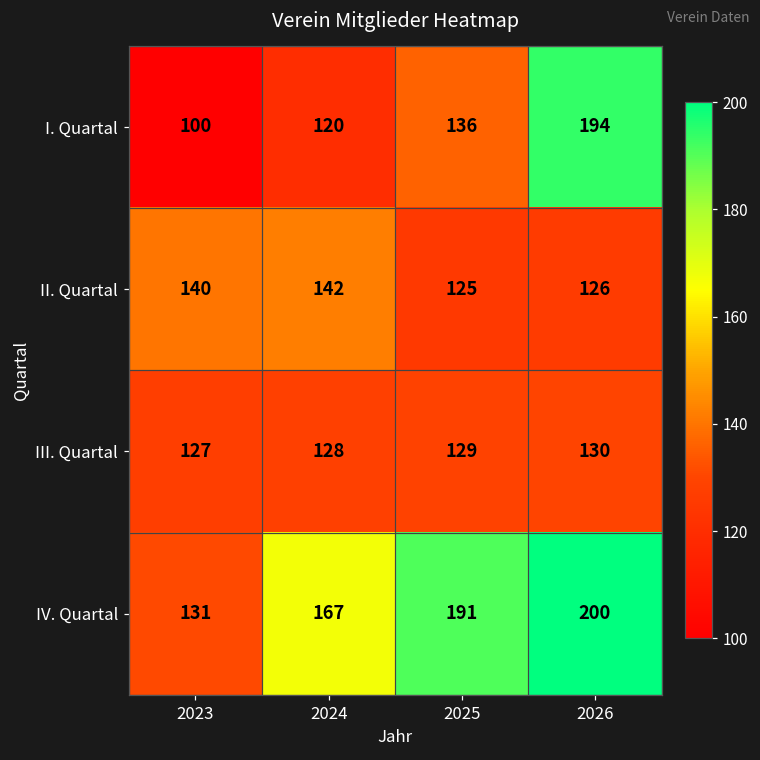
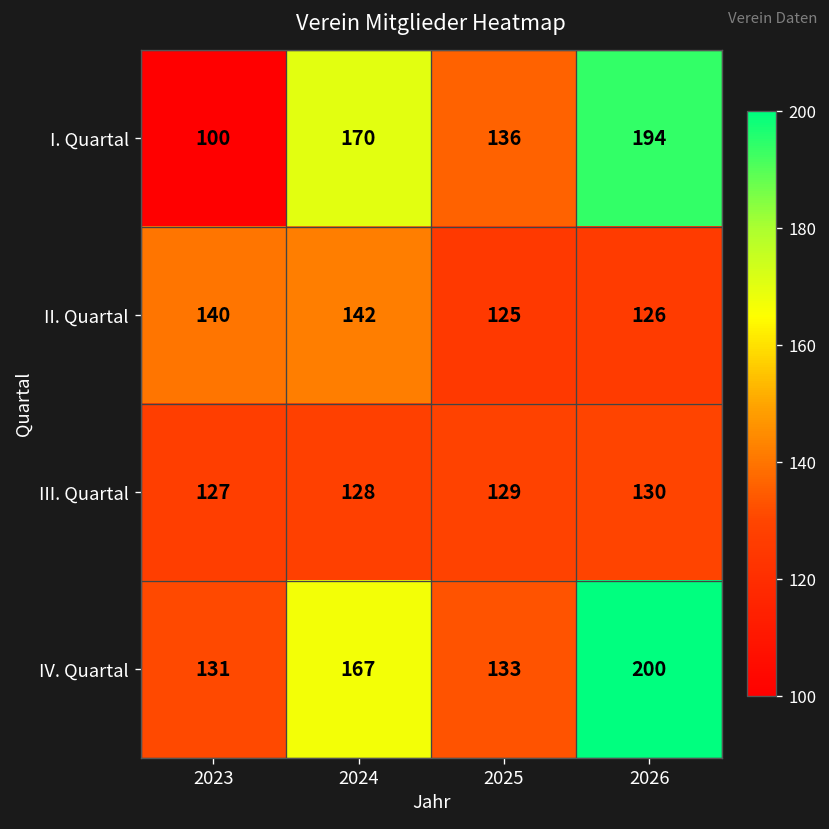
  {
    "I. Quartal": {
      "2023": 100,
-     "2024": 120,
+     "2024": 170,
      "2025": 136,
      "2026": 194
    },
    "II. Quartal": {
      "2023": 140,
      "2024": 142,
      "2025": 125,
      "2026": 126
    },
    "III. Quartal": {
      "2023": 127,
      "2024": 128,
      "2025": 129,
      "2026": 130
    },
    "IV. Quartal": {
      "2023": 131,
      "2024": 167,
-     "2025": 191,
+     "2025": 133,
      "2026": 200
    }
  }
